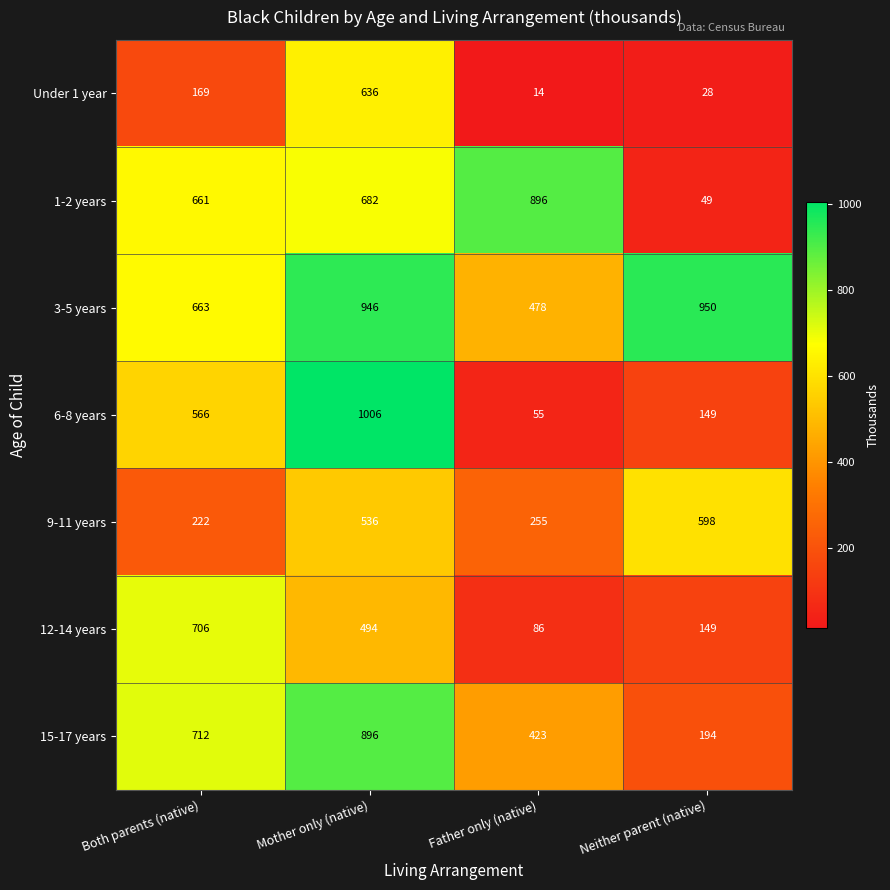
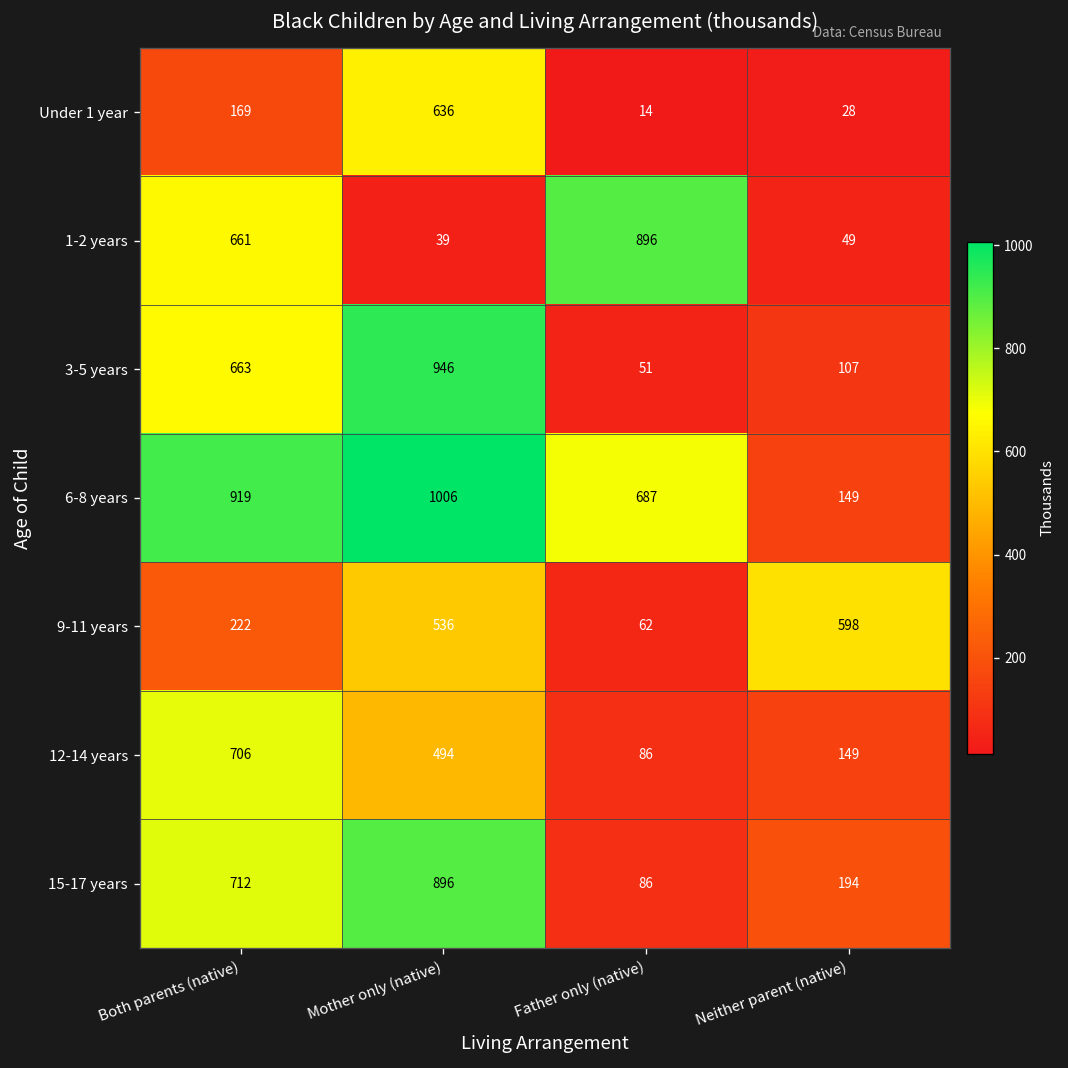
  {
    "Under 1 year": {
      "Both parents (native)": 169,
      "Mother only (native)": 636,
      "Father only (native)": 14,
      "Neither parent (native)": 28
    },
    "1-2 years": {
      "Both parents (native)": 661,
-     "Mother only (native)": 682,
+     "Mother only (native)": 39,
      "Father only (native)": 896,
      "Neither parent (native)": 49
    },
    "3-5 years": {
      "Both parents (native)": 663,
      "Mother only (native)": 946,
-     "Father only (native)": 478,
-     "Neither parent (native)": 950
+     "Father only (native)": 51,
+     "Neither parent (native)": 107
    },
    "6-8 years": {
-     "Both parents (native)": 566,
+     "Both parents (native)": 919,
      "Mother only (native)": 1006,
-     "Father only (native)": 55,
+     "Father only (native)": 687,
      "Neither parent (native)": 149
    },
    "9-11 years": {
      "Both parents (native)": 222,
      "Mother only (native)": 536,
-     "Father only (native)": 255,
+     "Father only (native)": 62,
      "Neither parent (native)": 598
    },
    "12-14 years": {
      "Both parents (native)": 706,
      "Mother only (native)": 494,
      "Father only (native)": 86,
      "Neither parent (native)": 149
    },
    "15-17 years": {
      "Both parents (native)": 712,
      "Mother only (native)": 896,
-     "Father only (native)": 423,
+     "Father only (native)": 86,
      "Neither parent (native)": 194
    }
  }
